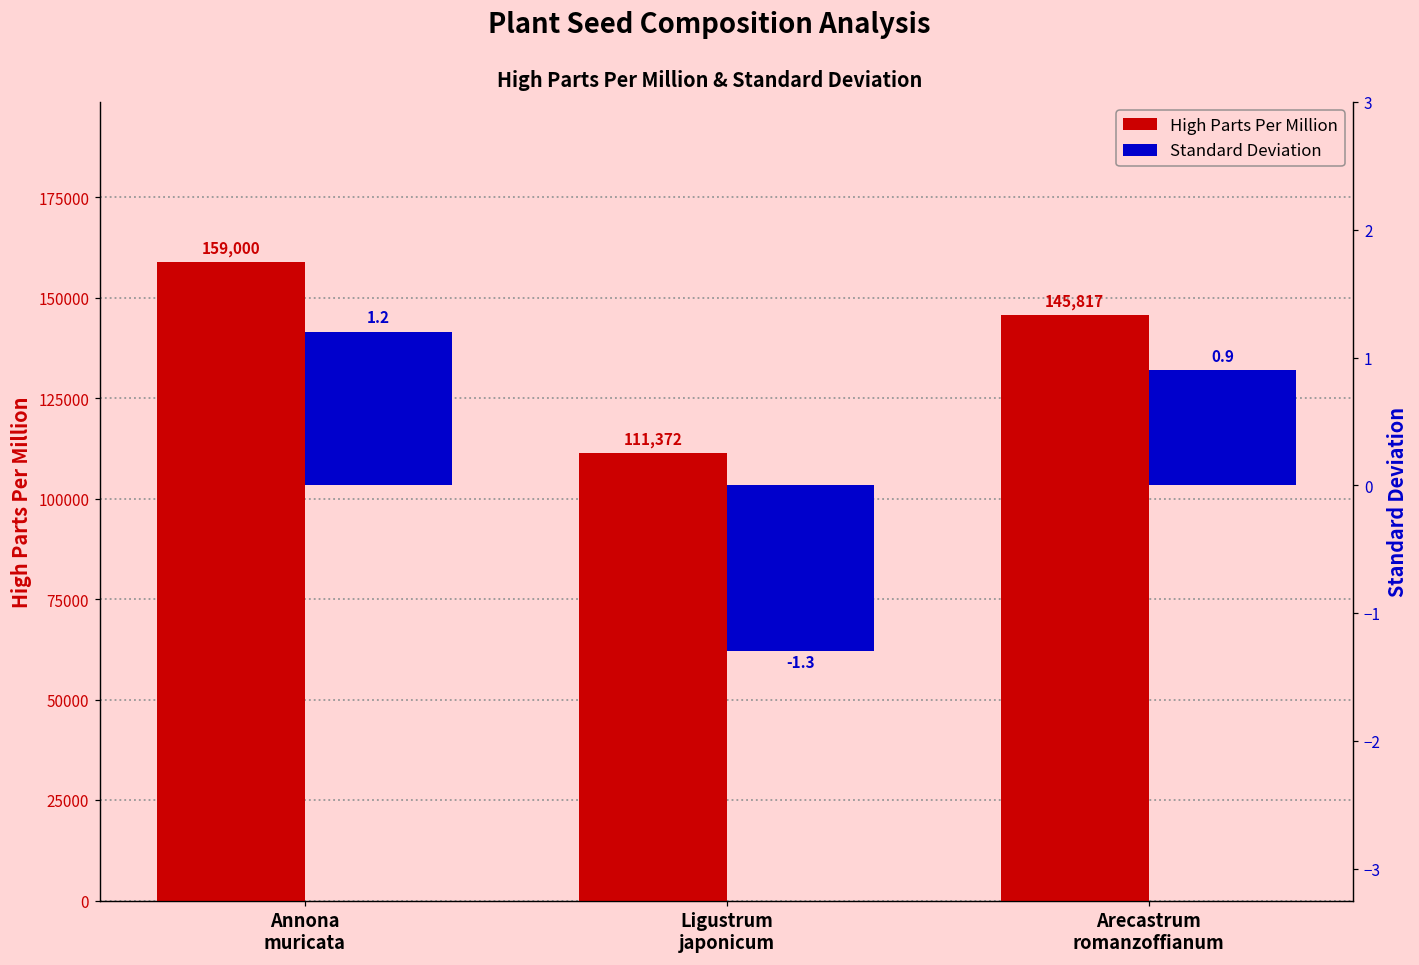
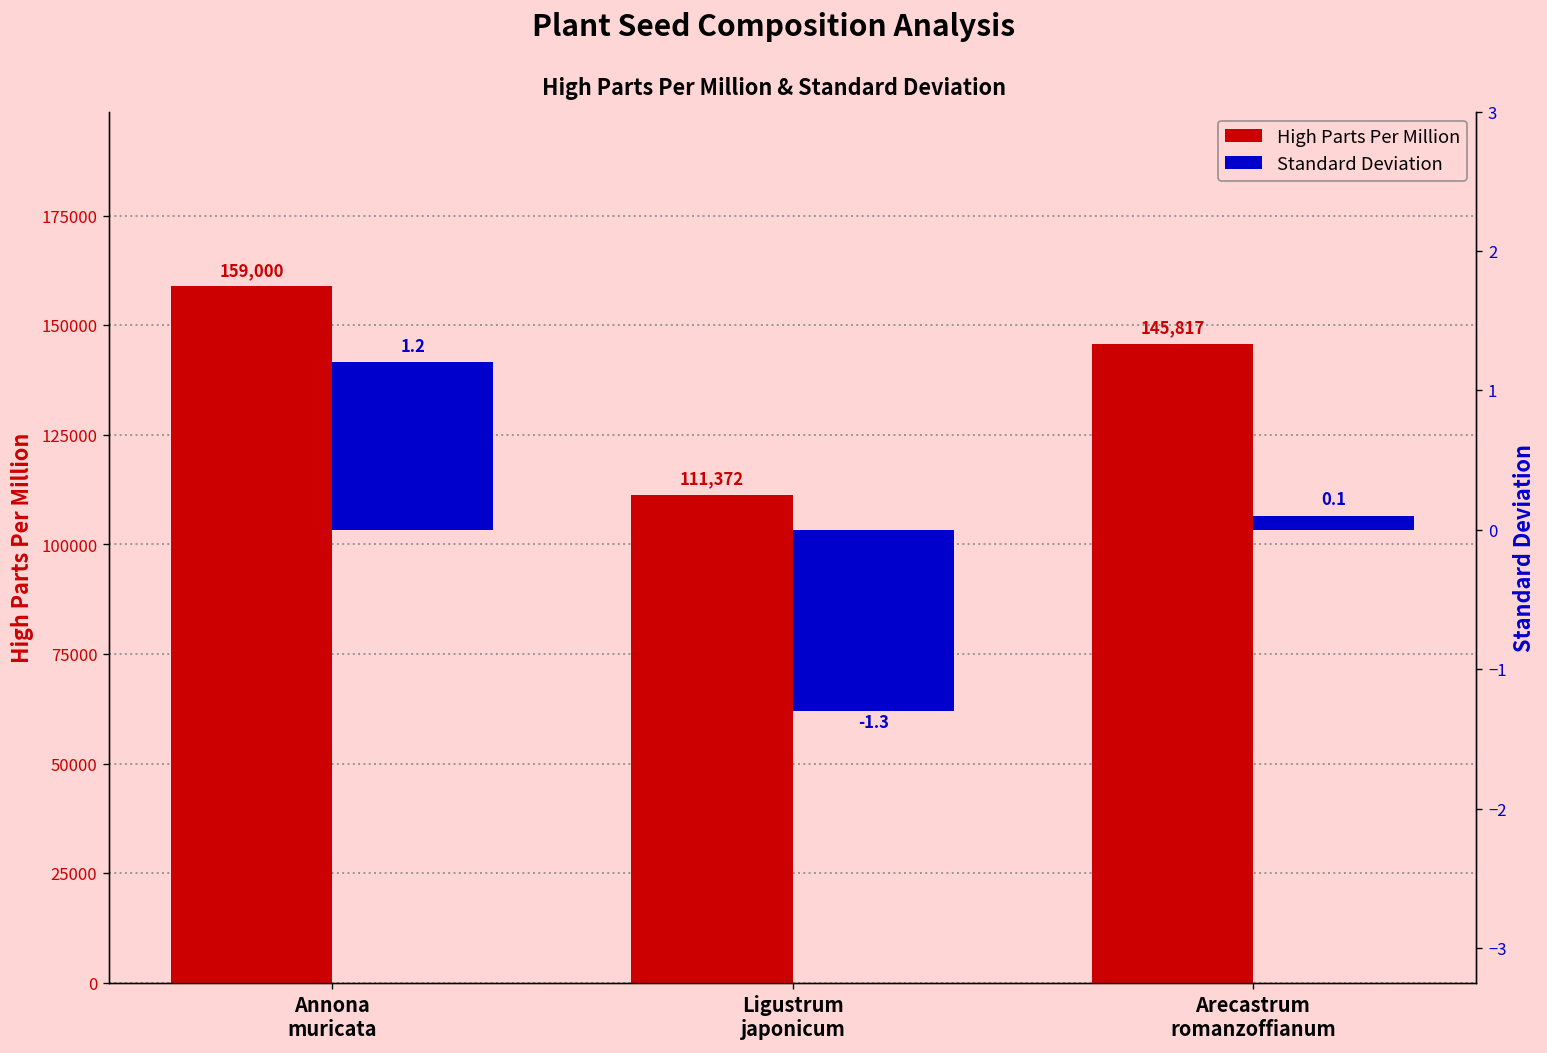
  {
    "High Parts Per Million": {
      "Annona muricata": "159,000",
      "Ligustrum japonicum": "111,372",
      "Arecastrum romanzoffianum": "145,817"
    },
    "Standard Deviation": {
      "Annona muricata": "1.2",
      "Ligustrum japonicum": "-1.3",
-     "Arecastrum romanzoffianum": "0.9"
+     "Arecastrum romanzoffianum": "0.1"
    }
  }
